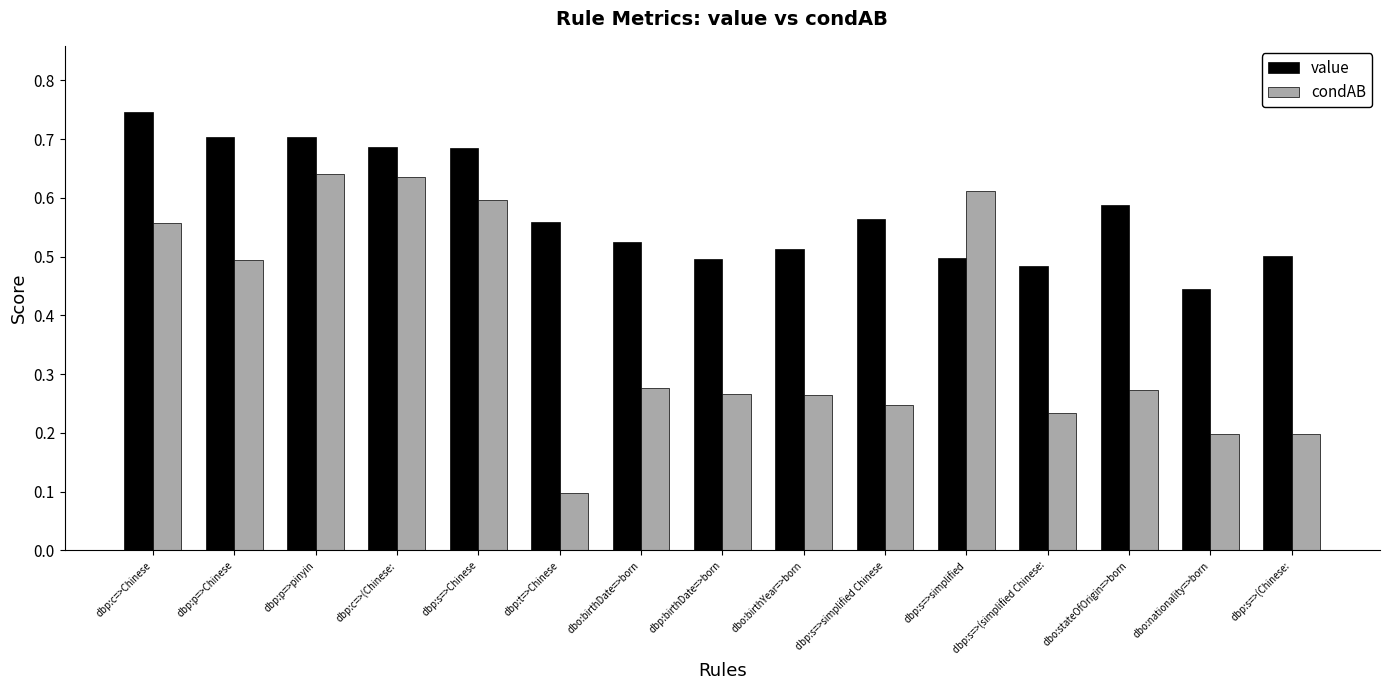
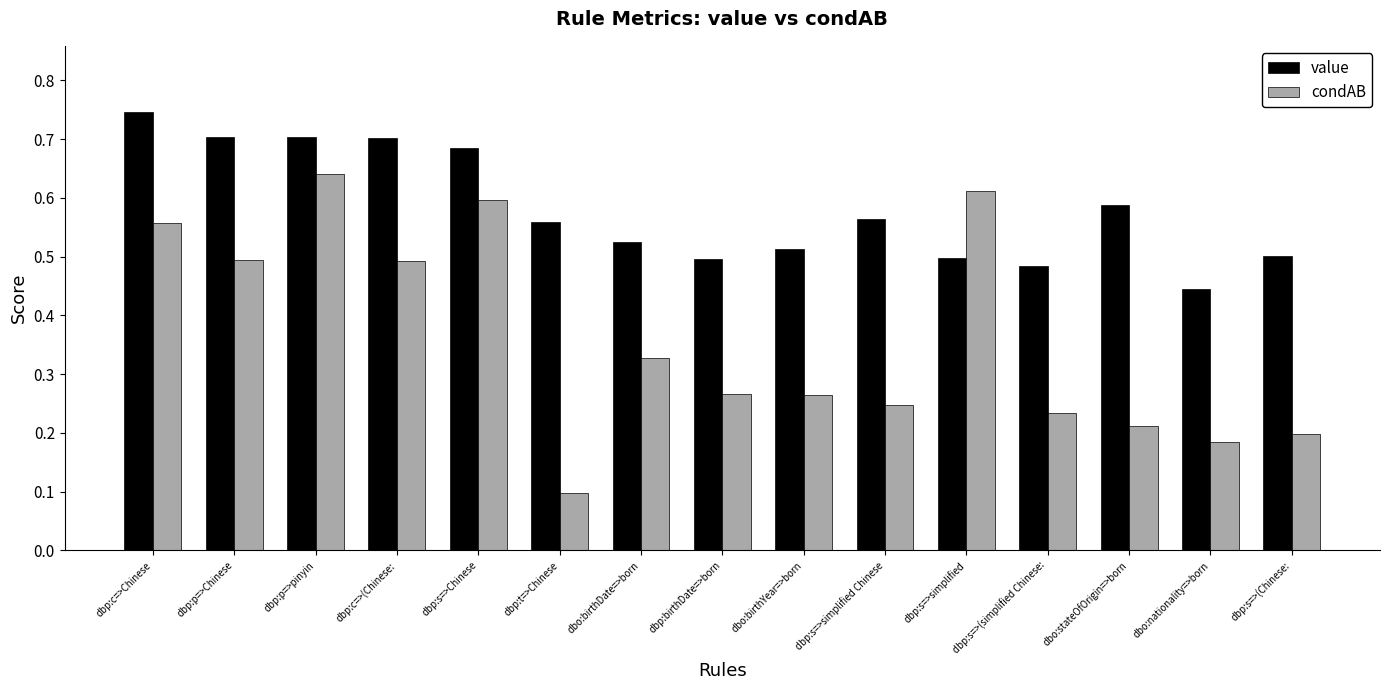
  {
    "value": {
      "dbp:c=>Chinese": 0.75,
      "dbp:p=>Chinese": 0.70,
      "dbp:p=>pinyin": 0.70,
-     "dbp:c=>(Chinese:": 0.69,
+     "dbp:c=>(Chinese:": 0.70,
      "dbp:s=>Chinese": 0.68,
      "dbp:t=>Chinese": 0.56,
      "dbo:birthDate=>born": 0.53,
      "dbp:birthDate=>born": 0.50,
      "dbo:birthYear=>born": 0.51,
      "dbp:s=>simplified Chinese": 0.56,
      "dbp:s=>simplified": 0.50,
      "dbp:s=>(simplified Chinese:": 0.48,
      "dbo:stateOfOrigin=>born": 0.59,
      "dbo:nationality=>born": 0.45,
      "dbp:s=>(Chinese:": 0.50
    },
    "condAB": {
      "dbp:c=>Chinese": 0.56,
      "dbp:p=>Chinese": 0.49,
      "dbp:p=>pinyin": 0.64,
-     "dbp:c=>(Chinese:": 0.64,
+     "dbp:c=>(Chinese:": 0.49,
      "dbp:s=>Chinese": 0.60,
      "dbp:t=>Chinese": 0.10,
-     "dbo:birthDate=>born": 0.28,
+     "dbo:birthDate=>born": 0.33,
      "dbp:birthDate=>born": 0.27,
      "dbo:birthYear=>born": 0.26,
      "dbp:s=>simplified Chinese": 0.25,
      "dbp:s=>simplified": 0.61,
      "dbp:s=>(simplified Chinese:": 0.23,
-     "dbo:stateOfOrigin=>born": 0.27,
-     "dbo:nationality=>born": 0.20,
+     "dbo:stateOfOrigin=>born": 0.21,
+     "dbo:nationality=>born": 0.18,
      "dbp:s=>(Chinese:": 0.20
    }
  }
